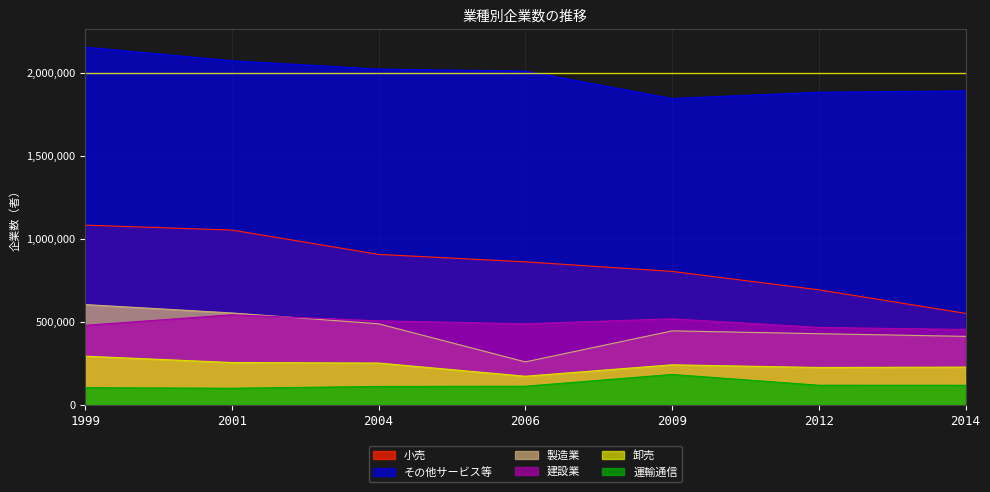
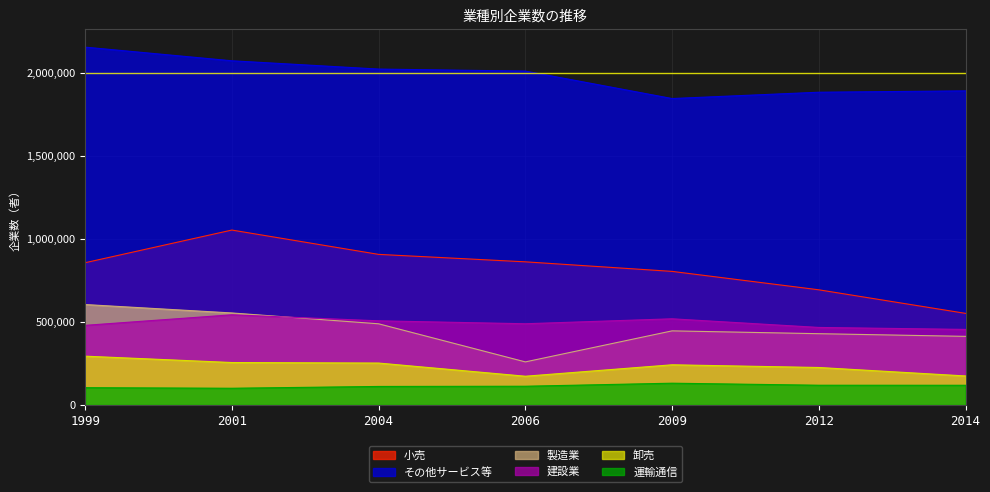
  {
    "小売": {
-     "1999": "1,080,000",
+     "1999": "860,000",
      "2001": "1,050,000",
      "2004": "910,000",
      "2006": "860,000",
      "2009": "810,000",
      "2012": "690,000",
      "2014": "550,000"
    },
    "その他サービス等": {
      "1999": "2,160,000",
      "2001": "2,080,000",
      "2004": "2,030,000",
      "2006": "2,010,000",
      "2009": "1,850,000",
      "2012": "1,890,000",
      "2014": "1,890,000"
    },
    "製造業": {
      "1999": "610,000",
      "2004": "490,000",
      "2006": "260,000",
      "2009": "450,000",
      "2012": "430,000",
      "2014": "410,000"
    },
    "建設業": {
      "1999": "480,000",
      "2004": "510,000",
      "2006": "490,000",
      "2009": "520,000",
      "2012": "470,000",
      "2014": "460,000"
    },
    "卸売": {
      "1999": "290,000",
      "2001": "260,000",
      "2004": "250,000",
      "2006": "170,000",
      "2009": "240,000",
      "2012": "230,000",
-     "2014": "230,000"
+     "2014": "170,000"
    },
    "運輸通信": {
      "1999": "100,000",
      "2001": "100,000",
      "2004": "110,000",
      "2006": "110,000",
-     "2009": "180,000",
+     "2009": "130,000",
      "2012": "120,000",
      "2014": "120,000"
    }
  }
